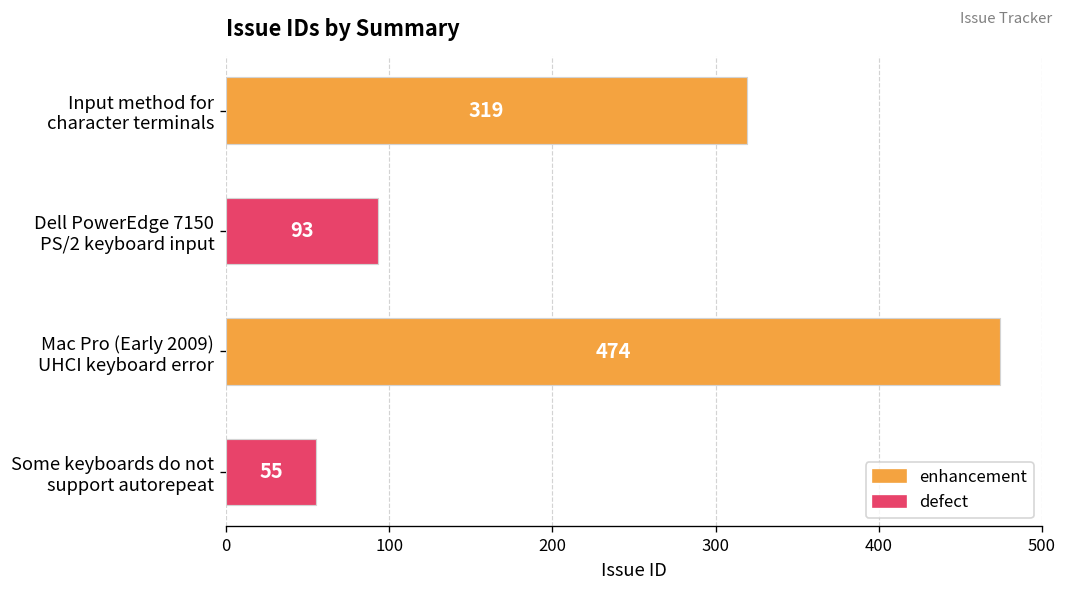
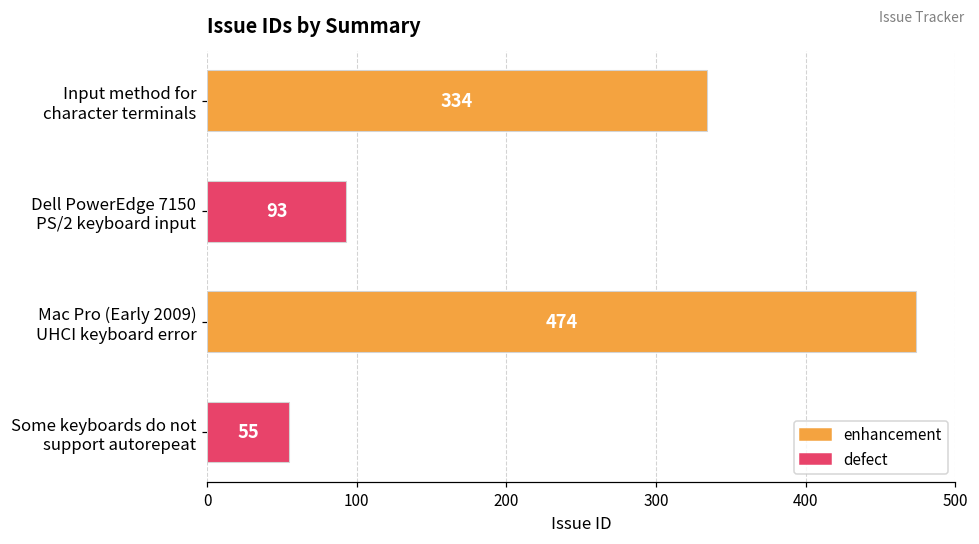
  {
-   "Input method for character terminals": 319,
+   "Input method for character terminals": 334,
    "Dell PowerEdge 7150 PS/2 keyboard input": 93,
    "Mac Pro (Early 2009) UHCI keyboard error": 474,
    "Some keyboards do not support autorepeat": 55
  }
